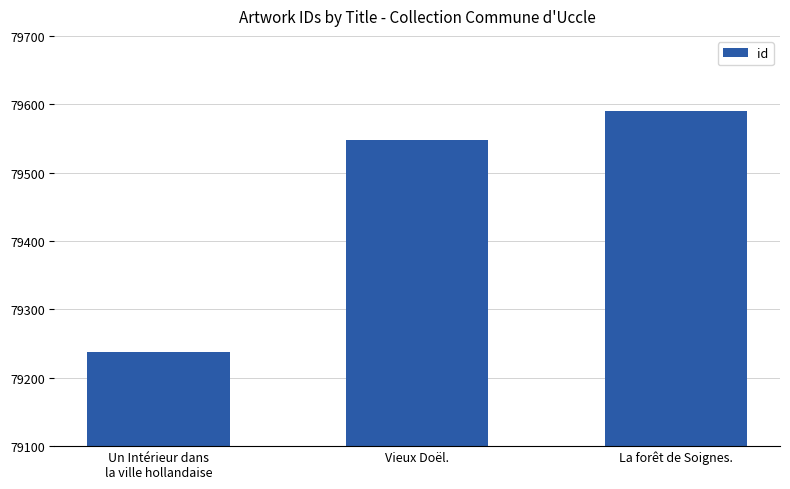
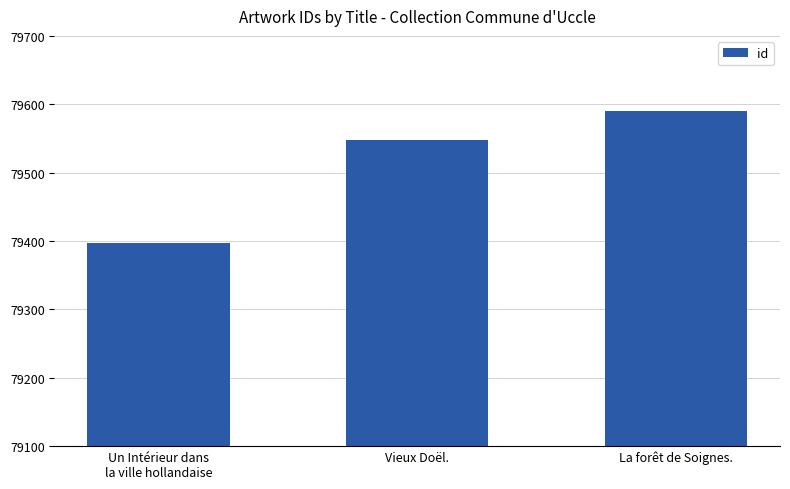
  {
-   "Un Intérieur dans la ville hollandaise": 79240,
+   "Un Intérieur dans la ville hollandaise": 79400,
    "Vieux Doël.": 79550,
    "La forêt de Soignes.": 79590
  }
